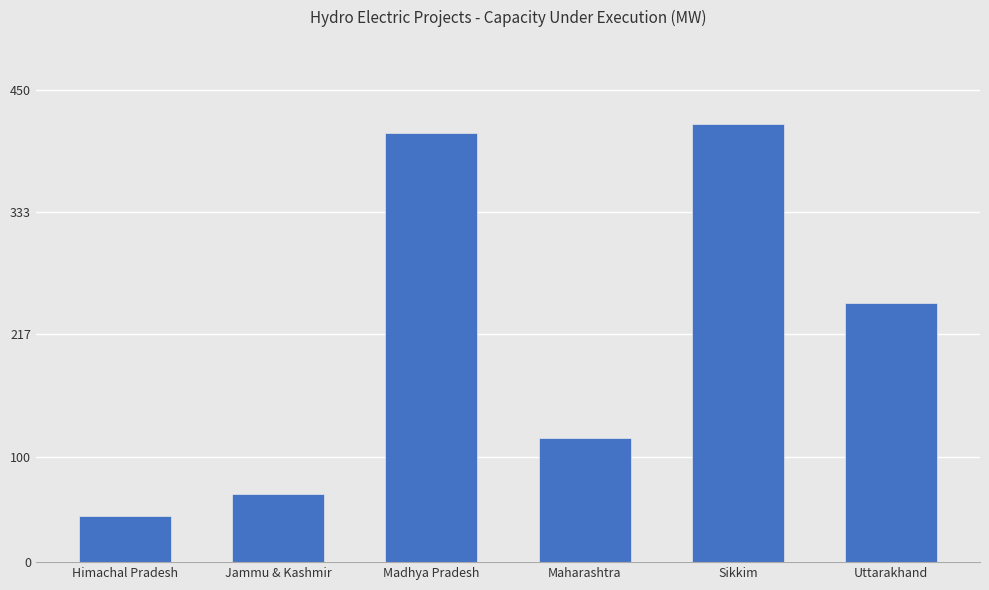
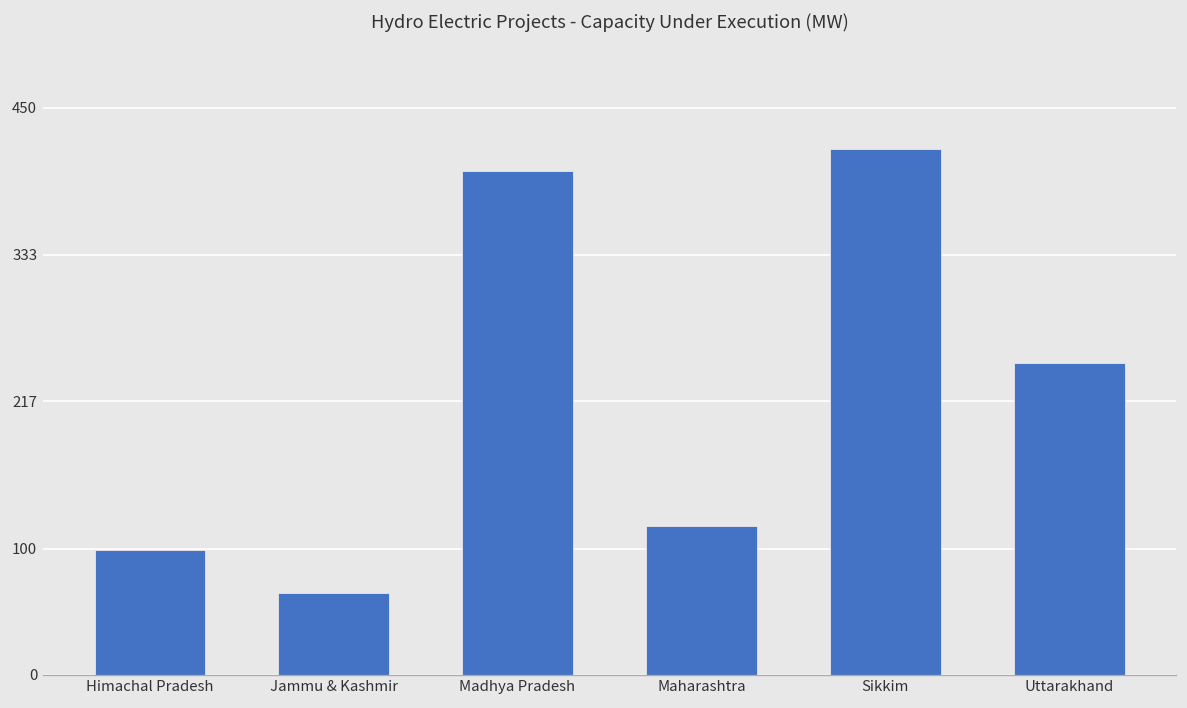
  {
-   "Himachal Pradesh": 44,
+   "Himachal Pradesh": 99,
    "Jammu & Kashmir": 65,
-   "Madhya Pradesh": 409,
+   "Madhya Pradesh": 400,
    "Maharashtra": 118,
    "Sikkim": 417,
    "Uttarakhand": 247
  }
